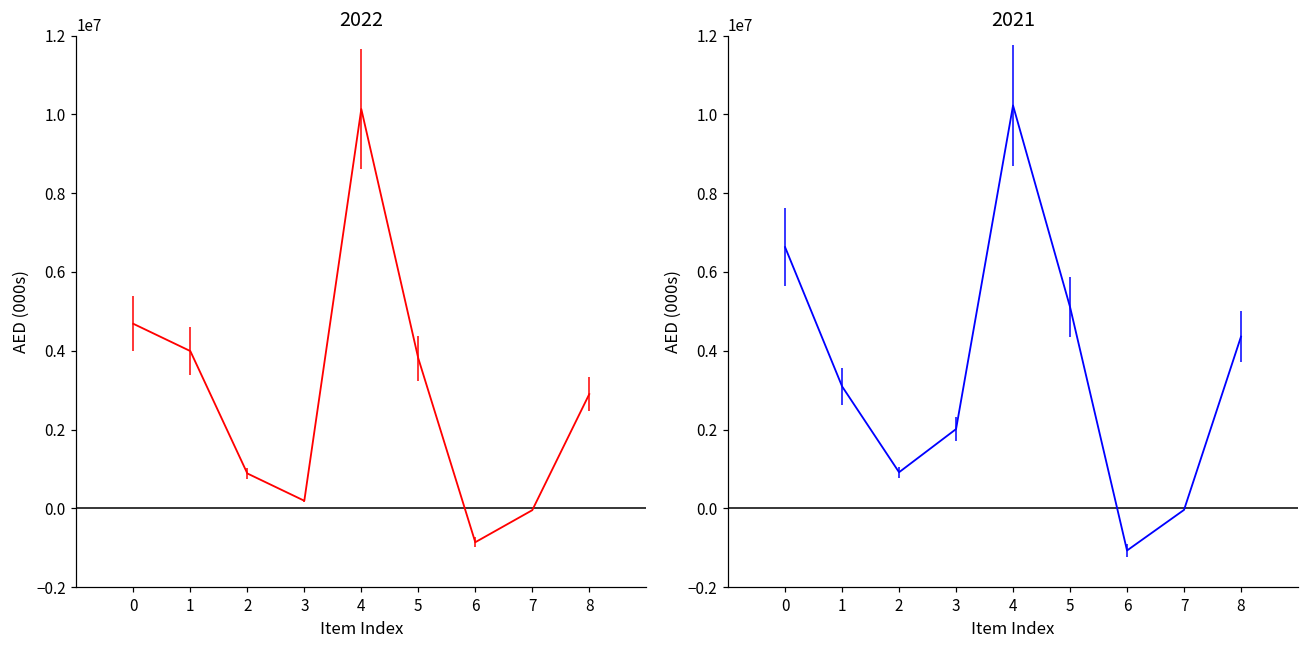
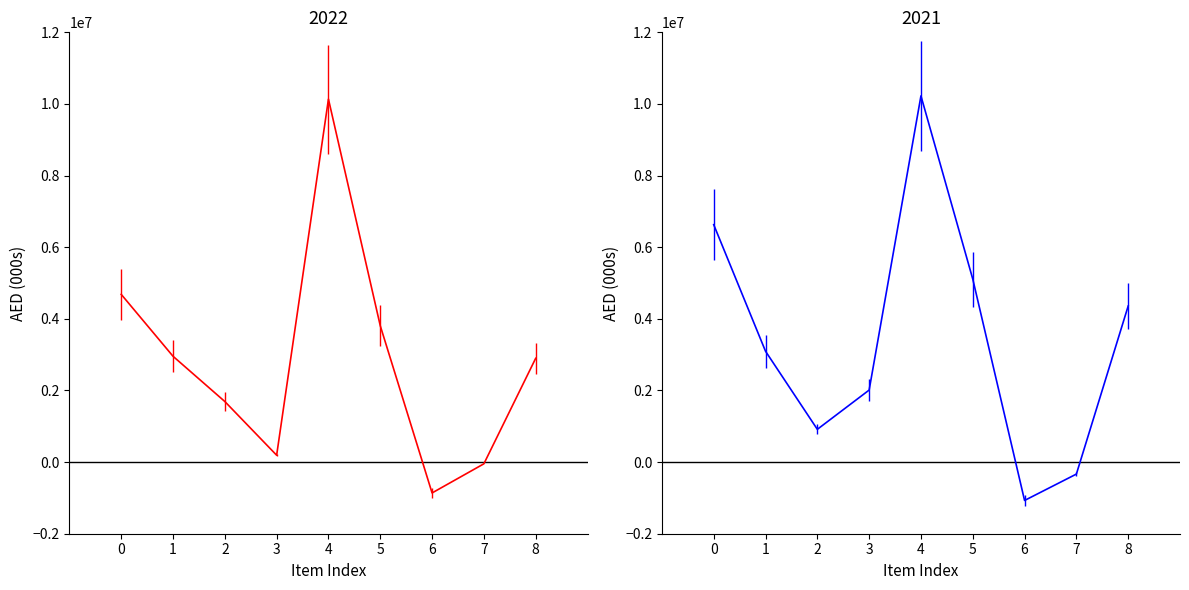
  {
    "2022": {
      "0": 4700000,
-     "1": 4000000,
-     "2": 900000,
+     "1": 3000000,
+     "2": 1700000,
      "3": 200000,
      "4": 10100000,
      "5": 3800000,
      "6": -900000,
      "7": 0,
      "8": 2900000
    },
    "2021": {
      "0": 6600000,
      "1": 3100000,
      "2": 900000,
      "3": 2000000,
      "4": 10200000,
      "5": 5100000,
      "6": -1100000,
-     "7": 0,
+     "7": -300000,
      "8": 4400000
    }
  }
